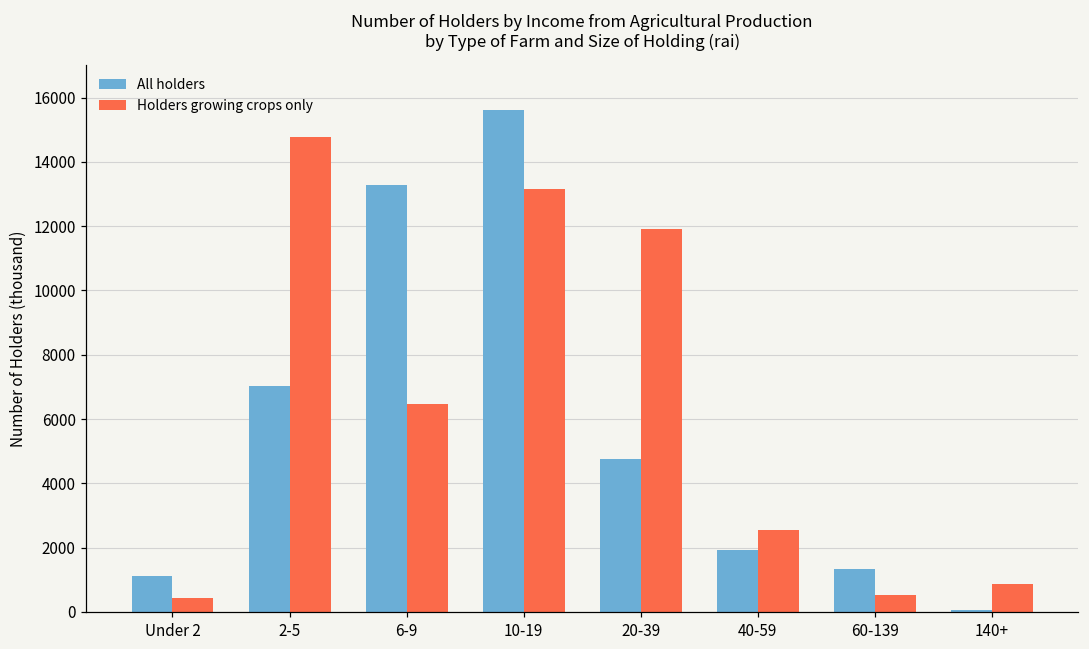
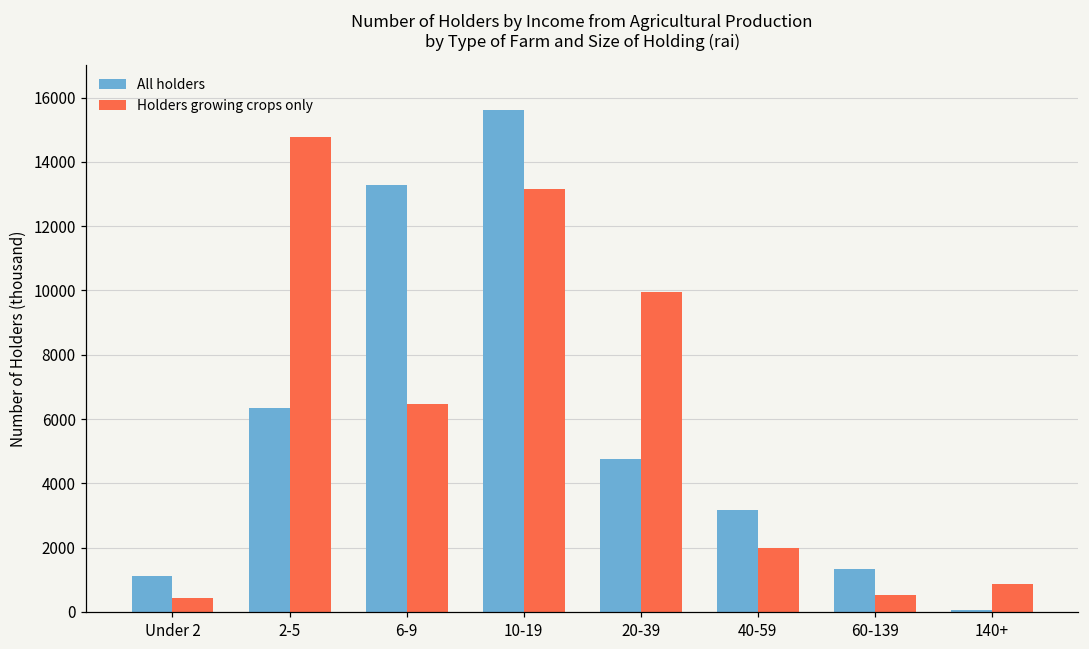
  {
    "All holders": {
      "Under 2": 1100,
-     "2-5": 7000,
+     "2-5": 6300,
      "6-9": 13300,
      "10-19": 15600,
      "20-39": 4800,
-     "40-59": 1900,
+     "40-59": 3200,
      "60-139": 1300
    },
    "Holders growing crops only": {
      "Under 2": 400,
      "2-5": 14800,
      "6-9": 6500,
      "10-19": 13100,
-     "20-39": 11900,
-     "40-59": 2500,
+     "20-39": 10000,
+     "40-59": 2000,
      "60-139": 500,
      "140+": 900
    }
  }
